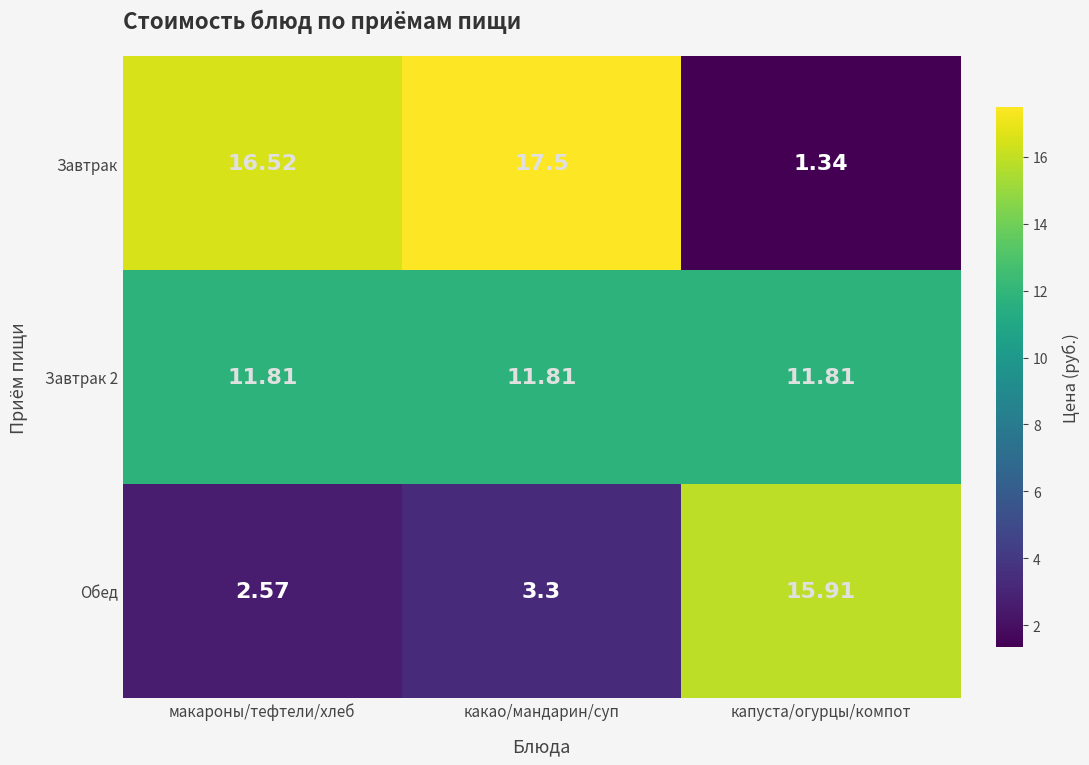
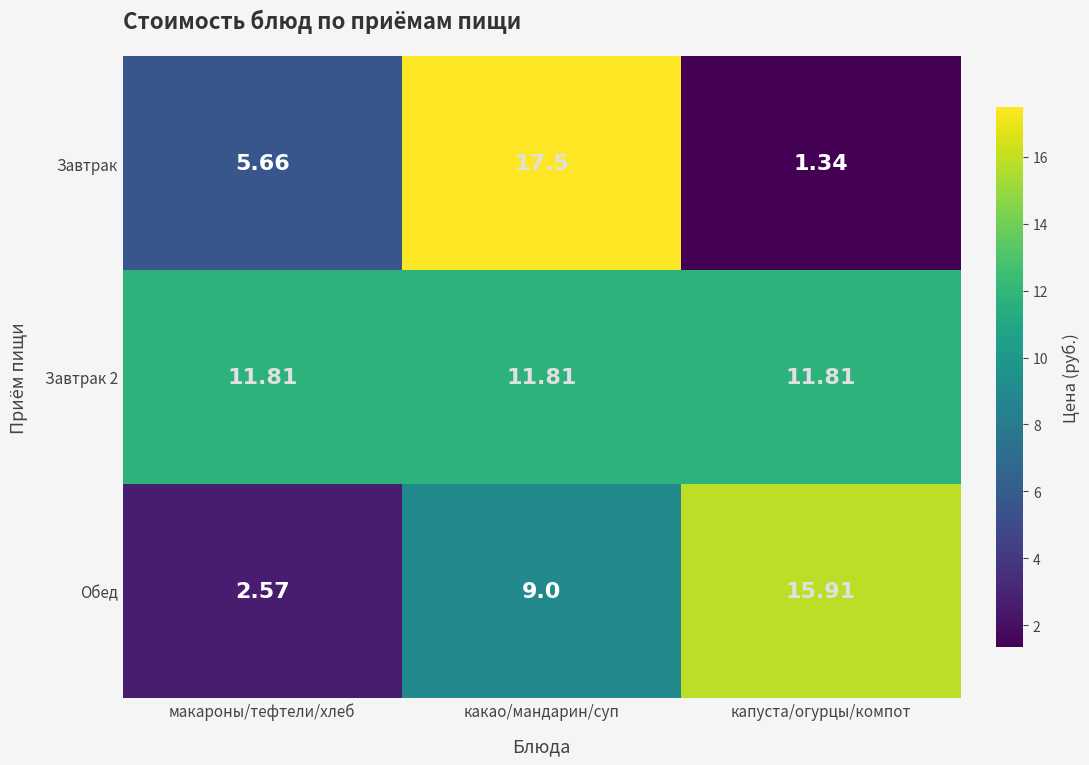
  {
    "Завтрак": {
-     "макароны/тефтели/хлеб": 16.52
+     "макароны/тефтели/хлеб": 5.66
    },
    "Обед": {
-     "какао/мандарин/суп": 3.3
+     "какао/мандарин/суп": 9.0
    }
  }
